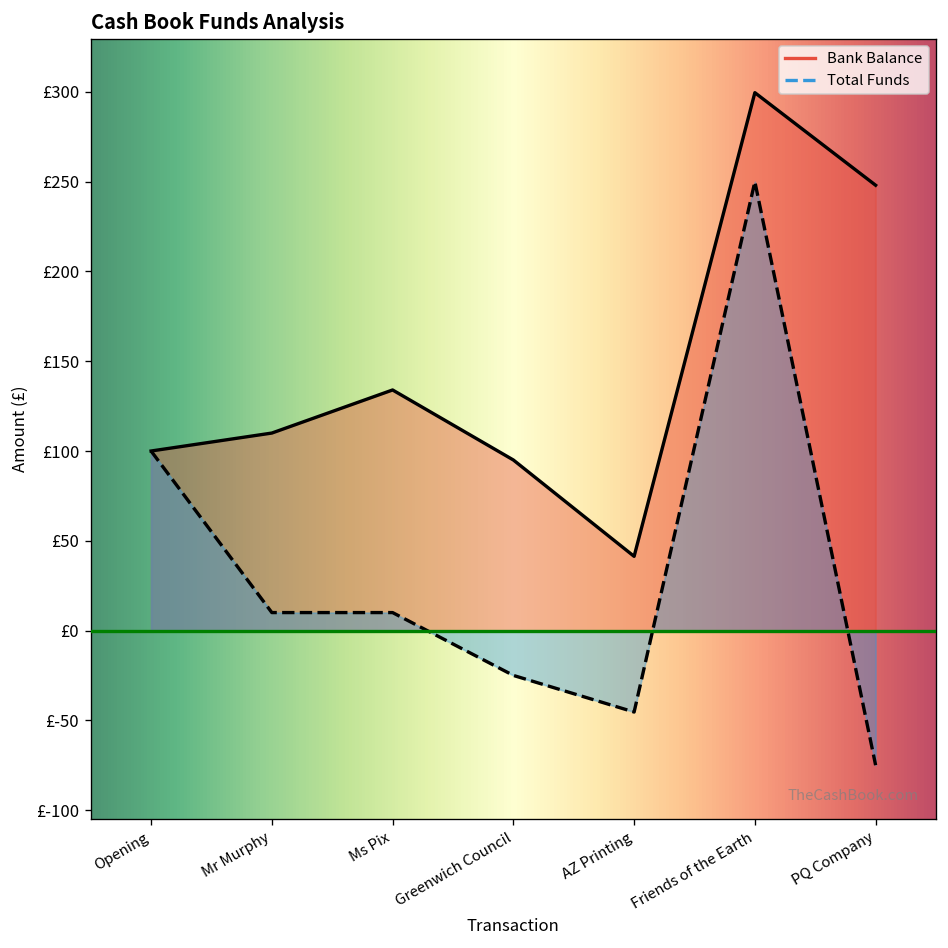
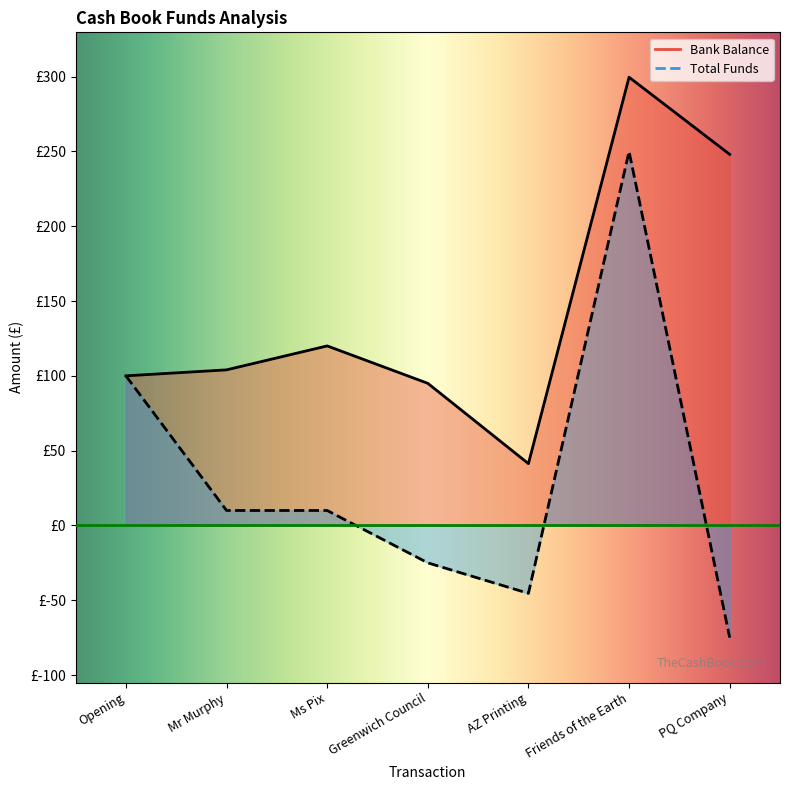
  {
    "Bank Balance": {
-     "Mr Murphy": "£110",
-     "Ms Pix": "£134",
+     "Mr Murphy": "£104",
+     "Ms Pix": "£120",
      "Greenwich Council": "£95",
      "AZ Printing": "£41",
      "Friends of the Earth": "£300",
      "PQ Company": "£248"
    }
  }
